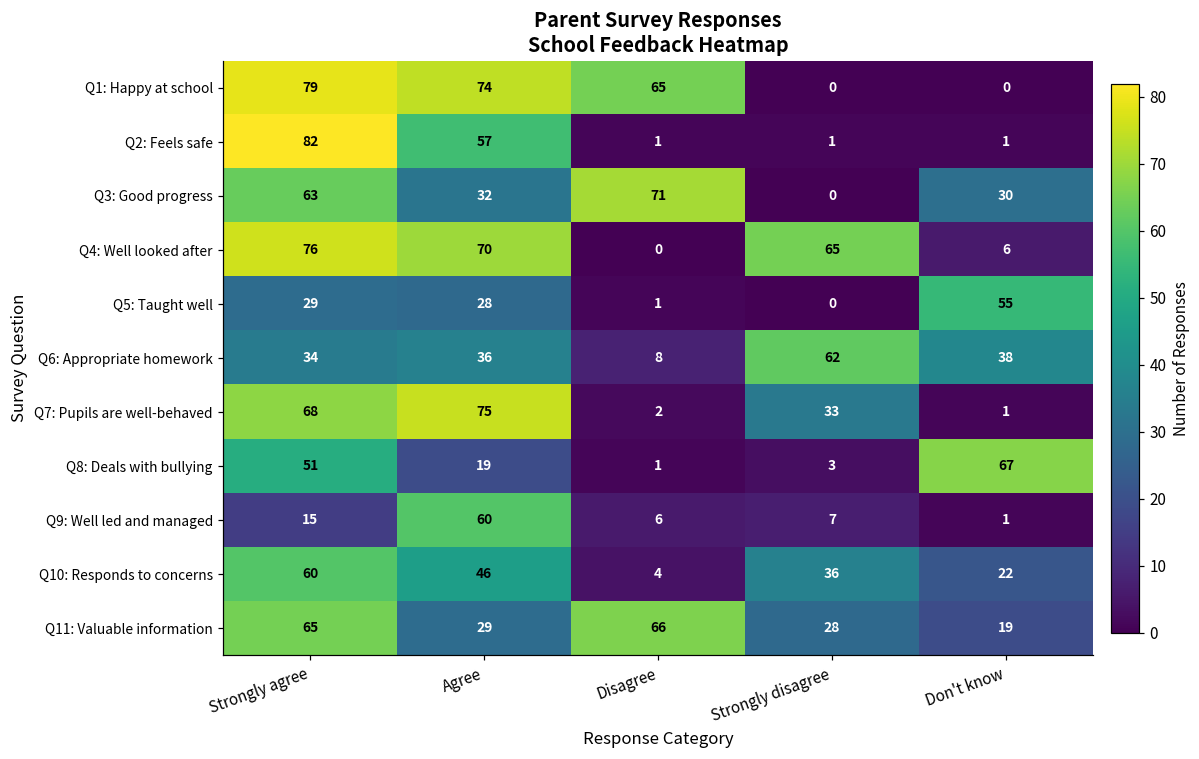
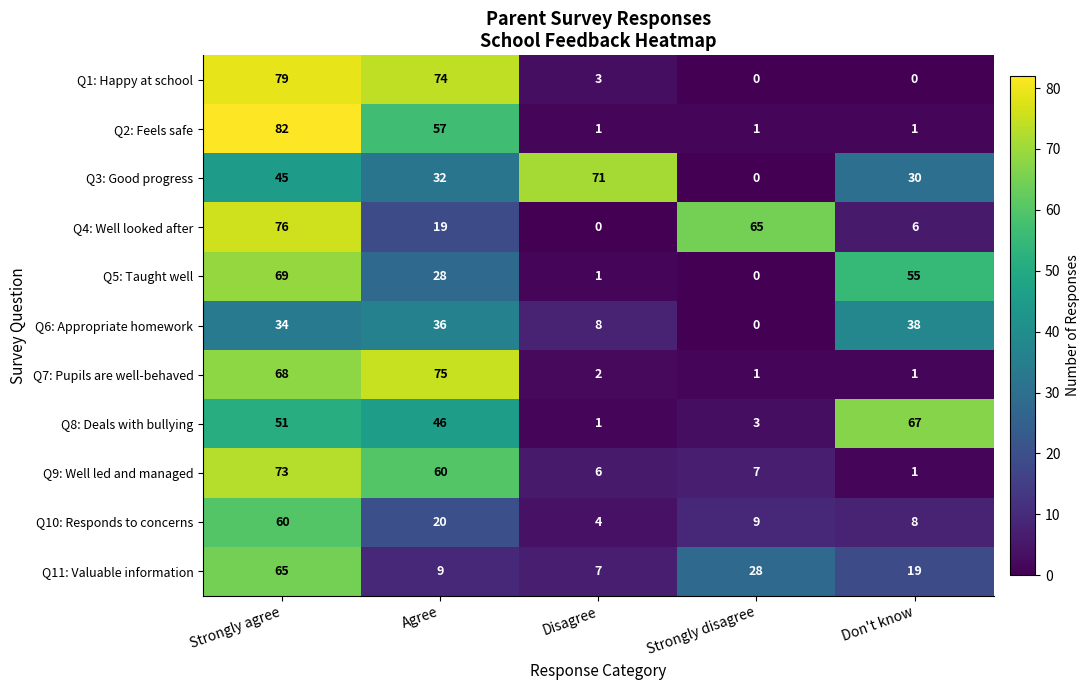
  {
    "Q1: Happy at school": {
      "Strongly agree": 79,
      "Agree": 74,
-     "Disagree": 65,
+     "Disagree": 3,
      "Strongly disagree": 0,
      "Don't know": 0
    },
    "Q2: Feels safe": {
      "Strongly agree": 82,
      "Agree": 57,
      "Disagree": 1,
      "Strongly disagree": 1,
      "Don't know": 1
    },
    "Q3: Good progress": {
-     "Strongly agree": 63,
+     "Strongly agree": 45,
      "Agree": 32,
      "Disagree": 71,
      "Strongly disagree": 0,
      "Don't know": 30
    },
    "Q4: Well looked after": {
      "Strongly agree": 76,
-     "Agree": 70,
+     "Agree": 19,
      "Disagree": 0,
      "Strongly disagree": 65,
      "Don't know": 6
    },
    "Q5: Taught well": {
-     "Strongly agree": 29,
+     "Strongly agree": 69,
      "Agree": 28,
      "Disagree": 1,
      "Strongly disagree": 0,
      "Don't know": 55
    },
    "Q6: Appropriate homework": {
      "Strongly agree": 34,
      "Agree": 36,
      "Disagree": 8,
-     "Strongly disagree": 62,
+     "Strongly disagree": 0,
      "Don't know": 38
    },
    "Q7: Pupils are well-behaved": {
      "Strongly agree": 68,
      "Agree": 75,
      "Disagree": 2,
-     "Strongly disagree": 33,
+     "Strongly disagree": 1,
      "Don't know": 1
    },
    "Q8: Deals with bullying": {
      "Strongly agree": 51,
-     "Agree": 19,
+     "Agree": 46,
      "Disagree": 1,
      "Strongly disagree": 3,
      "Don't know": 67
    },
    "Q9: Well led and managed": {
-     "Strongly agree": 15,
+     "Strongly agree": 73,
      "Agree": 60,
      "Disagree": 6,
      "Strongly disagree": 7,
      "Don't know": 1
    },
    "Q10: Responds to concerns": {
      "Strongly agree": 60,
-     "Agree": 46,
+     "Agree": 20,
      "Disagree": 4,
-     "Strongly disagree": 36,
-     "Don't know": 22
+     "Strongly disagree": 9,
+     "Don't know": 8
    },
    "Q11: Valuable information": {
      "Strongly agree": 65,
-     "Agree": 29,
-     "Disagree": 66,
+     "Agree": 9,
+     "Disagree": 7,
      "Strongly disagree": 28,
      "Don't know": 19
    }
  }
